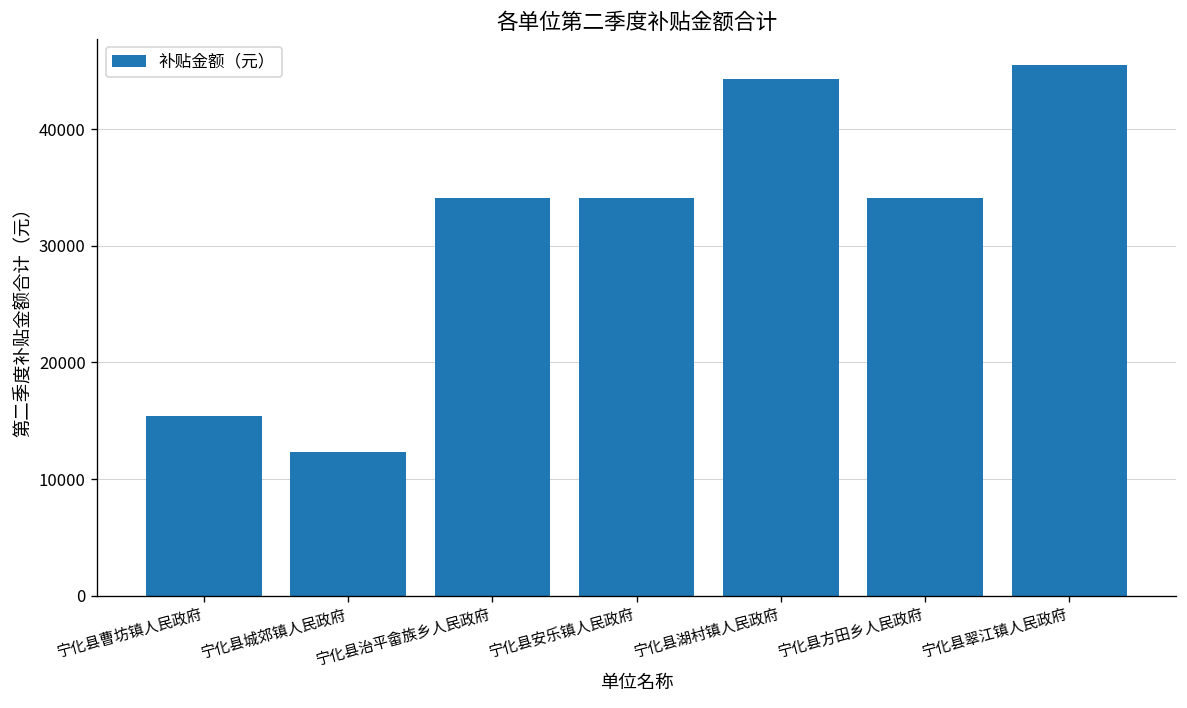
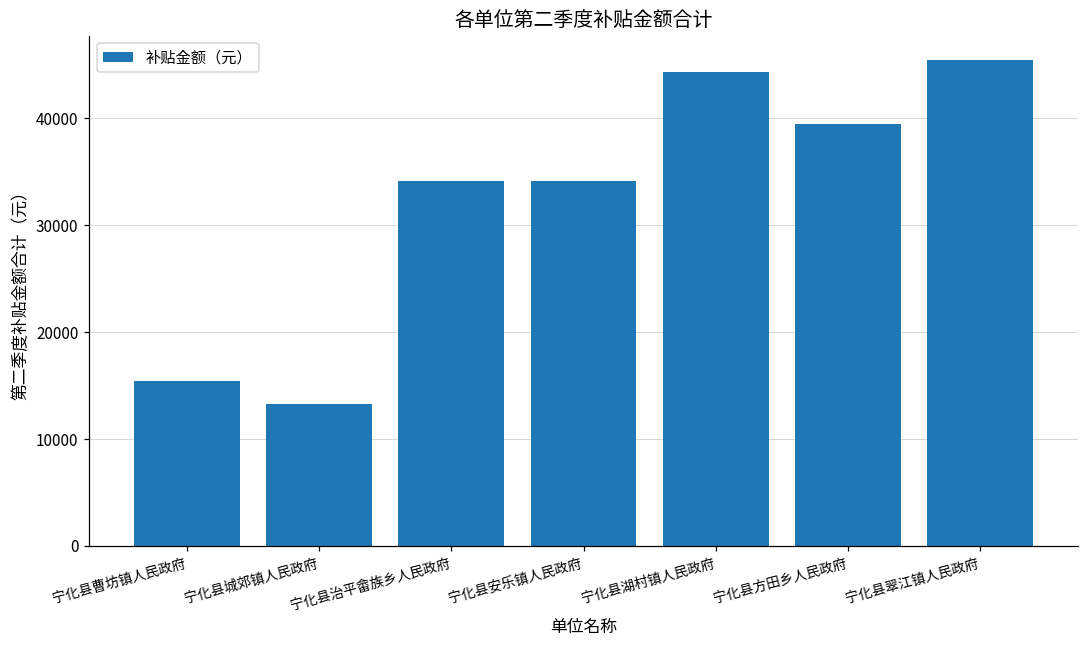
  {
    "宁化县曹坊镇人民政府": 15000,
-   "宁化县城郊镇人民政府": 12000,
+   "宁化县城郊镇人民政府": 13000,
    "宁化县治平畲族乡人民政府": 34000,
    "宁化县安乐镇人民政府": 34000,
    "宁化县湖村镇人民政府": 44000,
-   "宁化县方田乡人民政府": 34000,
+   "宁化县方田乡人民政府": 39000,
    "宁化县翠江镇人民政府": 45000
  }
